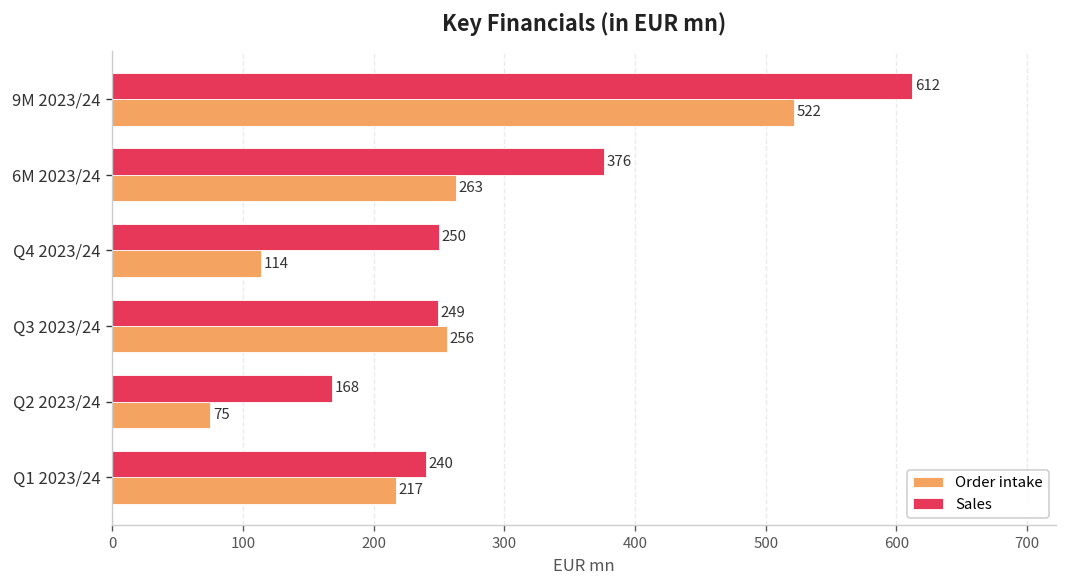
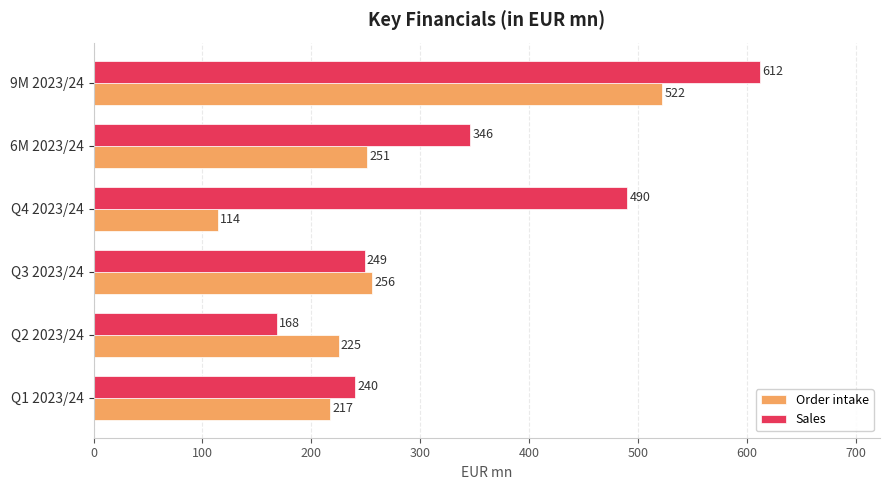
  {
    "Order intake": {
      "9M 2023/24": 522,
-     "6M 2023/24": 263,
+     "6M 2023/24": 251,
      "Q4 2023/24": 114,
      "Q3 2023/24": 256,
-     "Q2 2023/24": 75,
+     "Q2 2023/24": 225,
      "Q1 2023/24": 217
    },
    "Sales": {
      "9M 2023/24": 612,
-     "6M 2023/24": 376,
-     "Q4 2023/24": 250,
+     "6M 2023/24": 346,
+     "Q4 2023/24": 490,
      "Q3 2023/24": 249,
      "Q2 2023/24": 168,
      "Q1 2023/24": 240
    }
  }
